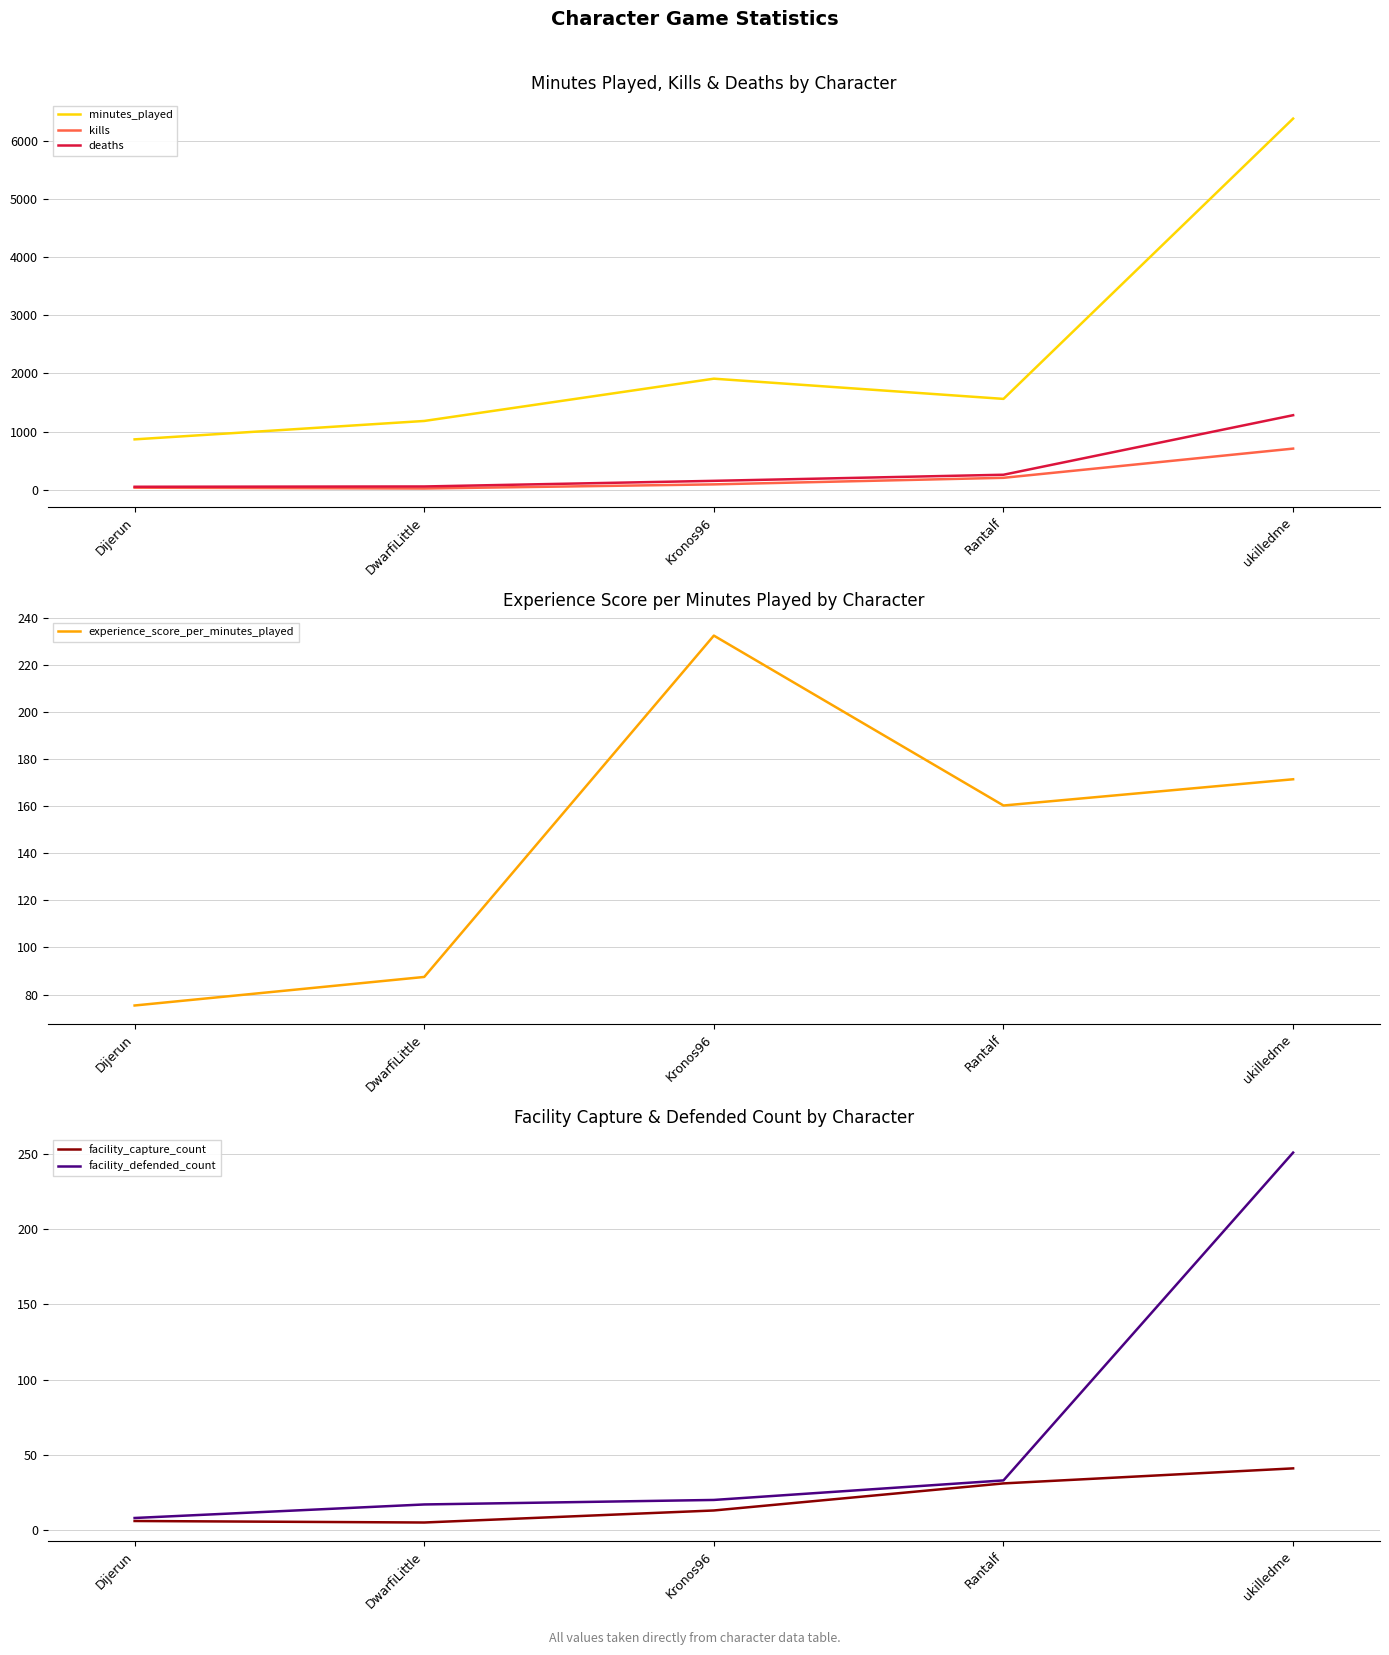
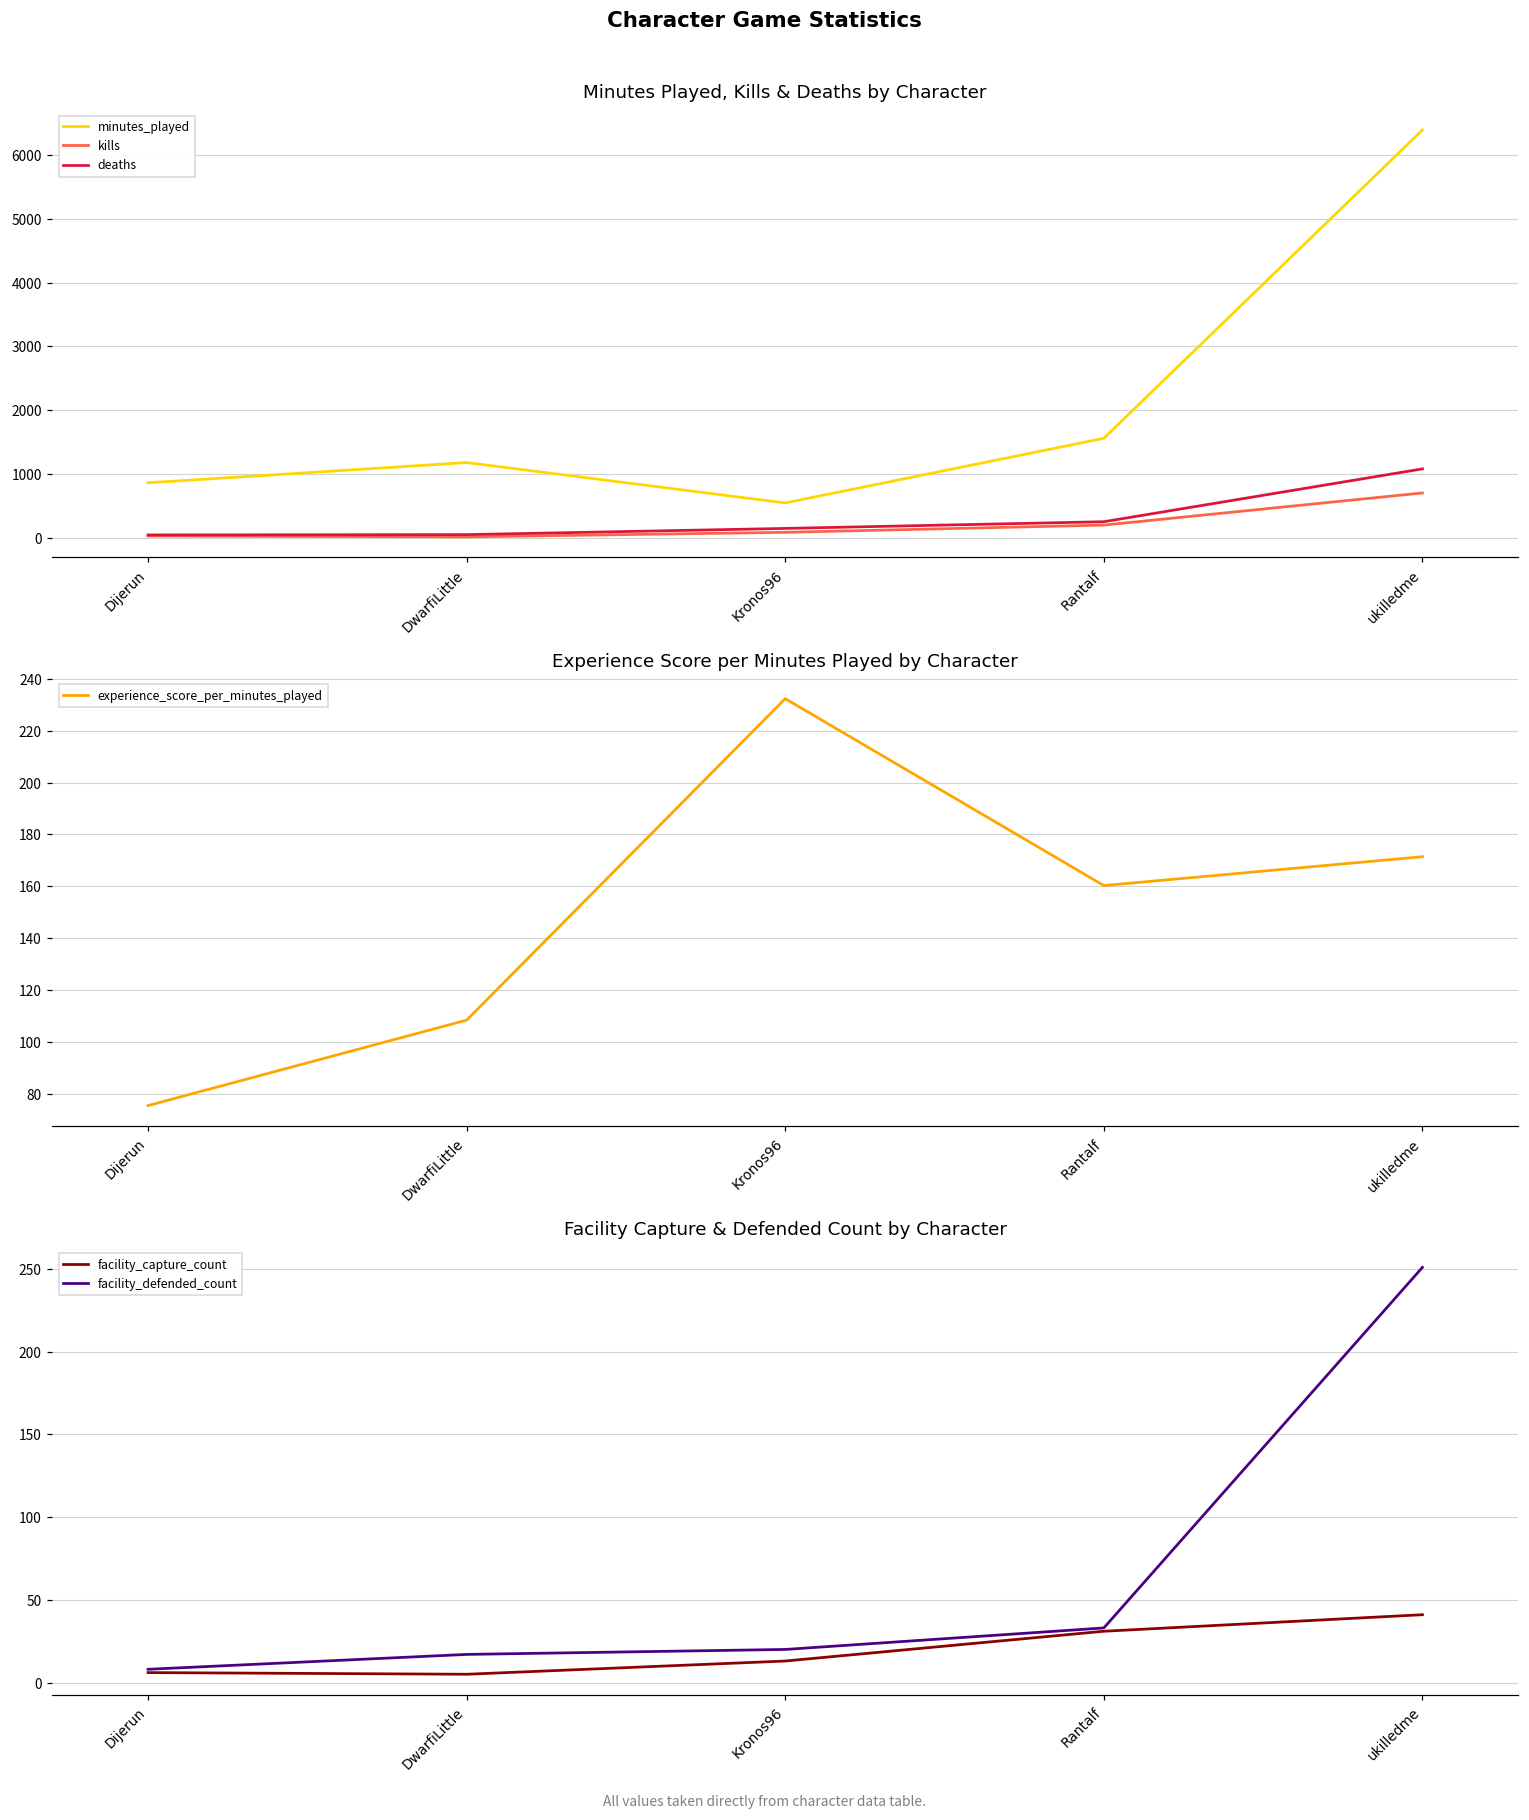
  {
    "Minutes Played, Kills & Deaths by Character": {
      "minutes_played": {
        "Dijerun": 900,
        "DwarfiLittle": 1200,
-       "Kronos96": 1900,
+       "Kronos96": 600,
        "Rantalf": 1600,
        "ukilledme": 6400
      },
      "kills": {
        "Kronos96": 100,
        "Rantalf": 200,
        "ukilledme": 700
      },
      "deaths": {
        "Kronos96": 200,
        "Rantalf": 300,
-       "ukilledme": 1300
+       "ukilledme": 1100
      }
    },
    "Experience Score per Minutes Played by Character": {
      "Dijerun": 75,
-     "DwarfiLittle": 88,
+     "DwarfiLittle": 108,
      "Kronos96": 232,
      "Rantalf": 160,
      "ukilledme": 171
    },
    "Facility Capture & Defended Count by Character": {
      "facility_capture_count": {
        "Dijerun": 6,
        "DwarfiLittle": 5,
        "Kronos96": 13,
        "Rantalf": 31,
        "ukilledme": 41
      },
      "facility_defended_count": {
        "Dijerun": 8,
        "DwarfiLittle": 17,
        "Kronos96": 20,
        "Rantalf": 33,
        "ukilledme": 251
      }
    }
  }
